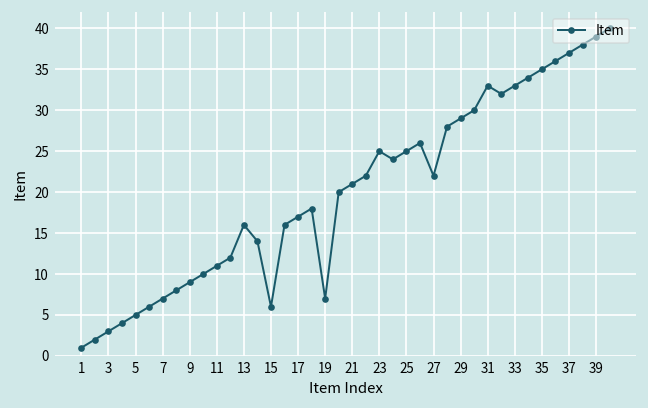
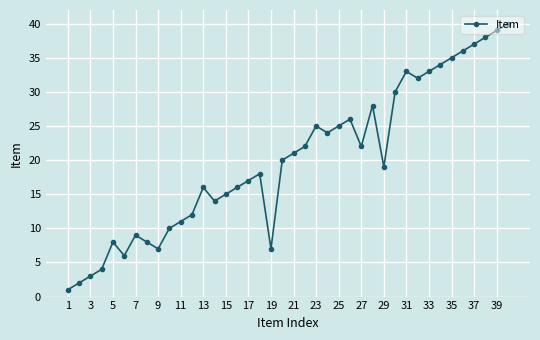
  {
    "1": 1,
    "3": 3,
-   "5": 5,
-   "7": 7,
-   "9": 9,
+   "5": 8,
+   "7": 9,
+   "9": 7,
    "11": 11,
    "13": 16,
-   "15": 6,
+   "15": 15,
    "17": 17,
    "19": 7,
    "21": 21,
    "23": 25,
    "25": 25,
    "27": 22,
-   "29": 29,
+   "29": 19,
    "31": 33,
    "33": 33,
    "35": 35,
    "37": 37
  }
